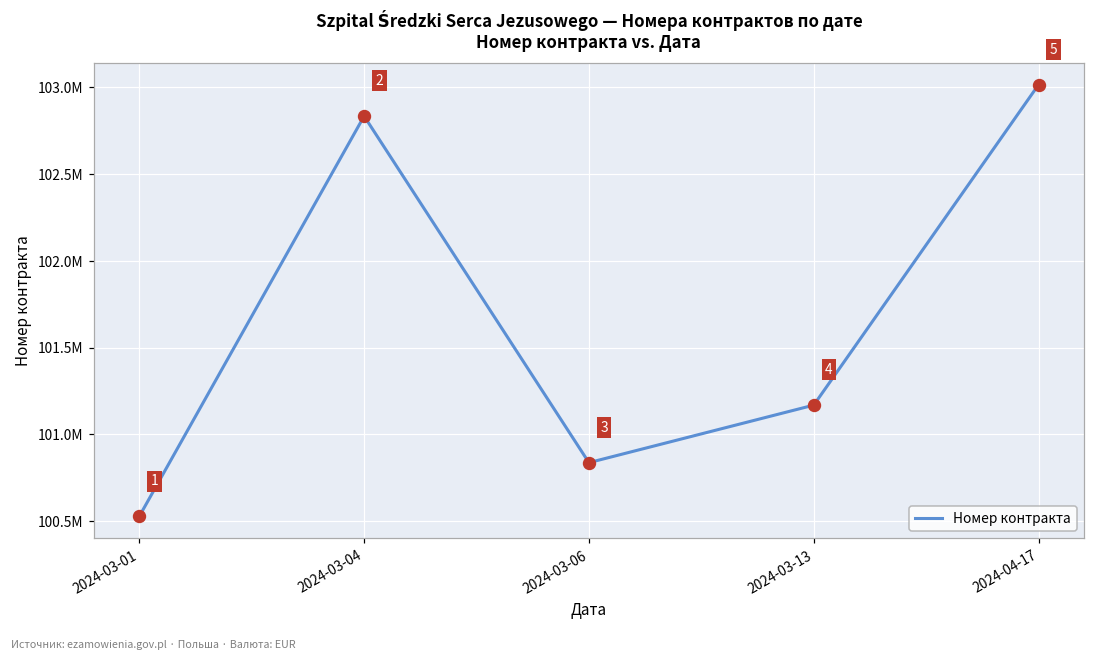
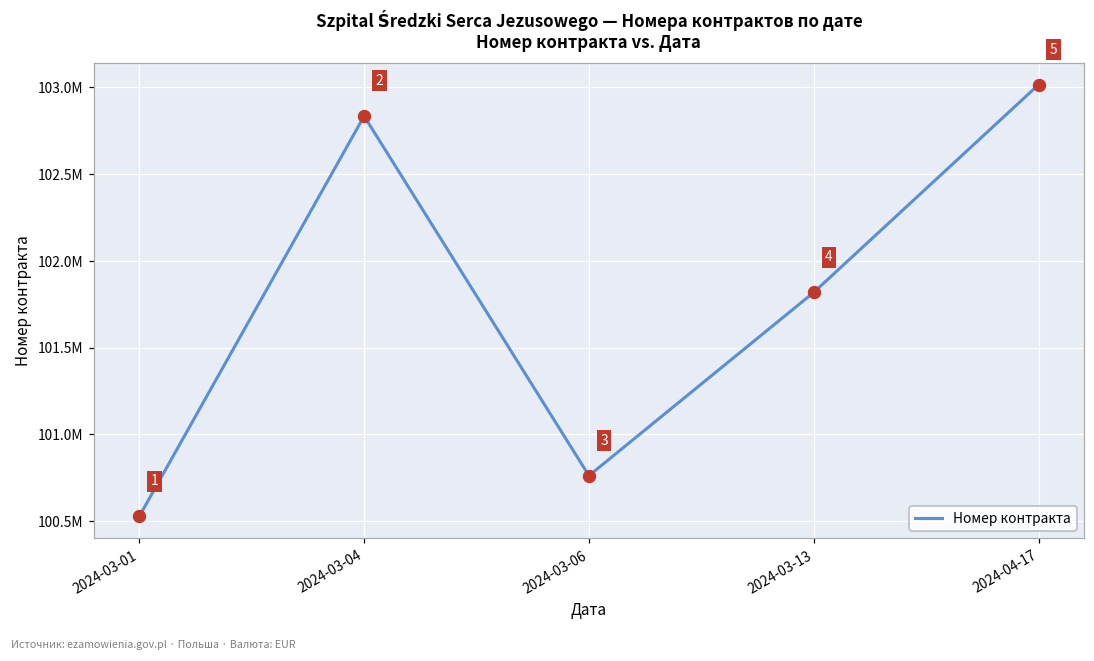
  {
    "2024-03-01": 100530000,
    "2024-03-04": 102830000,
-   "2024-03-06": 100840000,
-   "2024-03-13": 101170000,
+   "2024-03-06": 100760000,
+   "2024-03-13": 101820000,
    "2024-04-17": 103020000
  }
